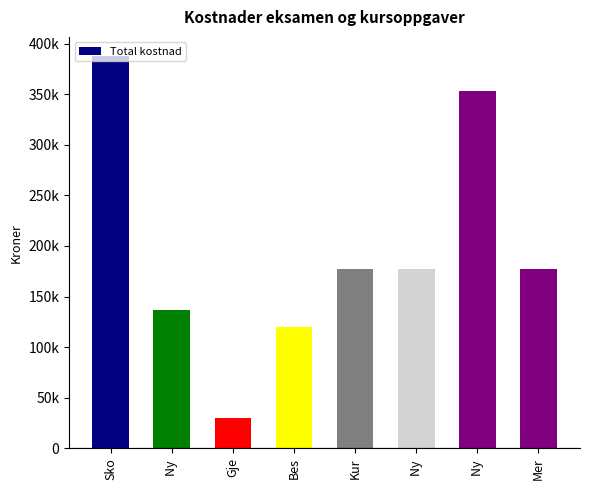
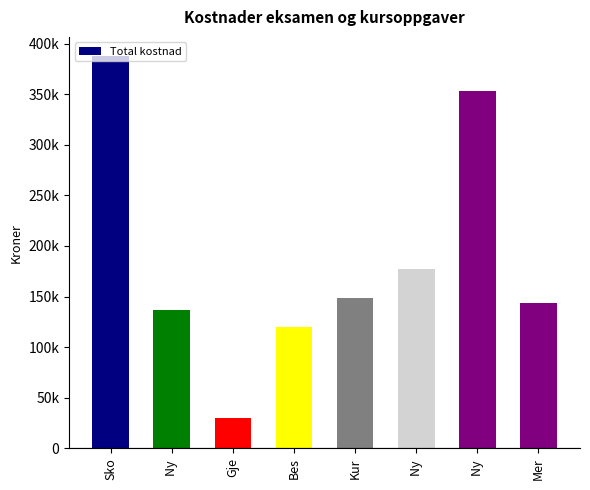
  {
    "Gje": 30000,
    "Bes": 120000,
-   "Kur": 177000,
-   "Mer": 177000
+   "Kur": 148000,
+   "Mer": 143000
  }
